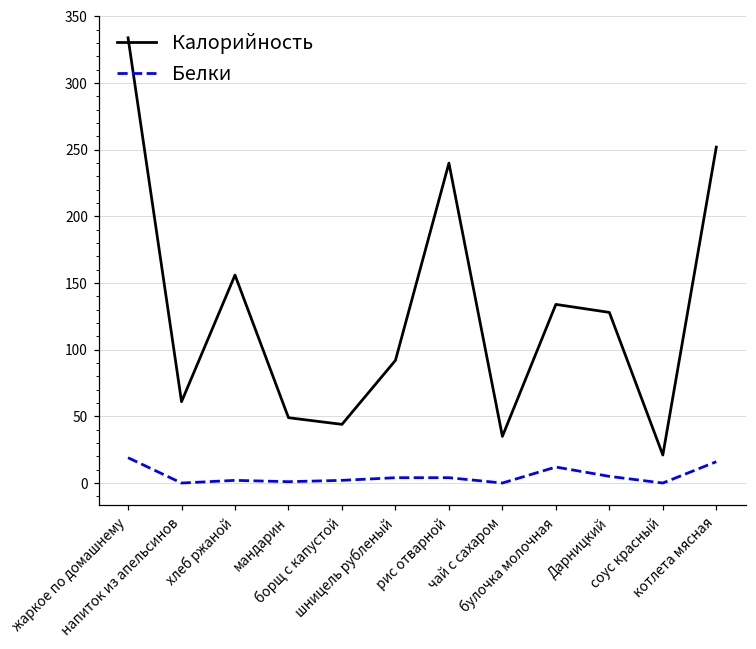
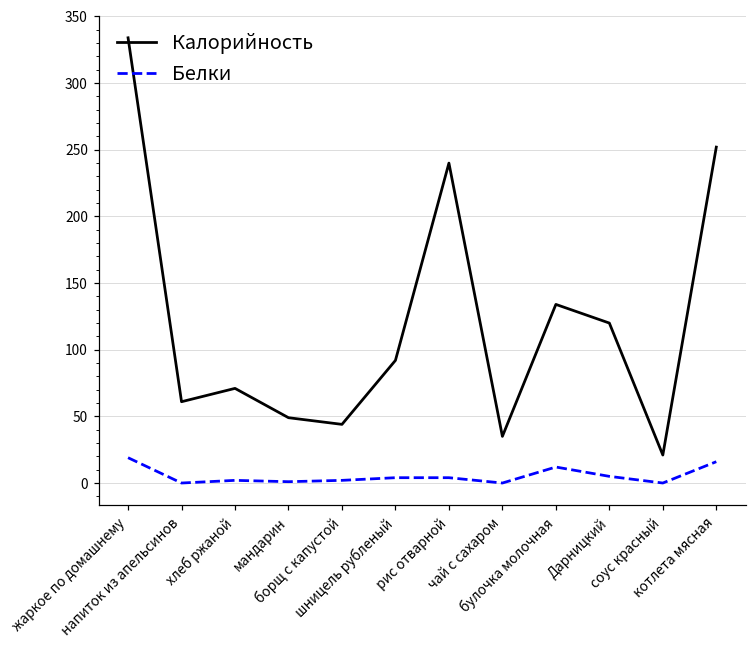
  {
    "Калорийность": {
      "жаркое по домашнему": 334,
      "напиток из апельсинов": 61,
-     "хлеб ржаной": 156,
+     "хлеб ржаной": 71,
      "мандарин": 49,
      "борщ с капустой": 44,
      "шницель рубленый": 92,
      "рис отварной": 240,
      "чай с сахаром": 35,
      "булочка молочная": 134,
-     "Дарницкий": 128,
+     "Дарницкий": 120,
      "соус красный": 21,
      "котлета мясная": 252
    },
    "Белки": {
      "жаркое по домашнему": 19,
      "напиток из апельсинов": 0,
      "хлеб ржаной": 2,
      "мандарин": 1,
      "борщ с капустой": 2,
      "шницель рубленый": 4,
      "рис отварной": 4,
      "чай с сахаром": 0,
      "булочка молочная": 12,
      "Дарницкий": 5,
      "соус красный": 0,
      "котлета мясная": 16
    }
  }
